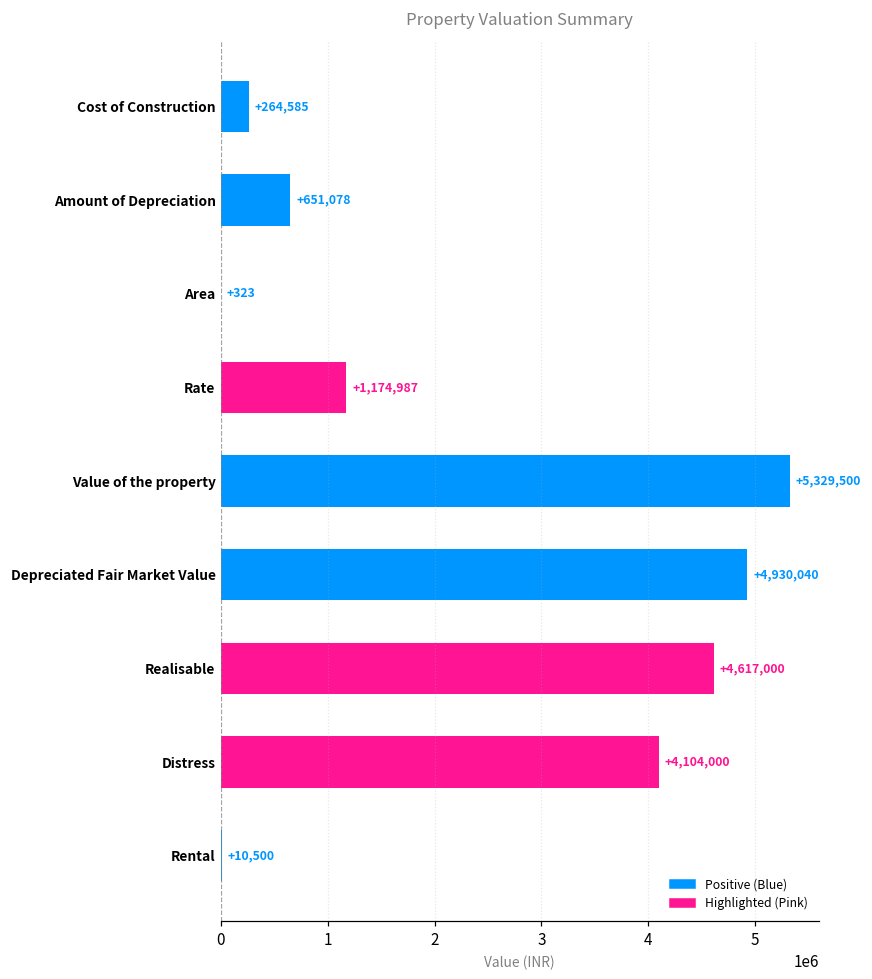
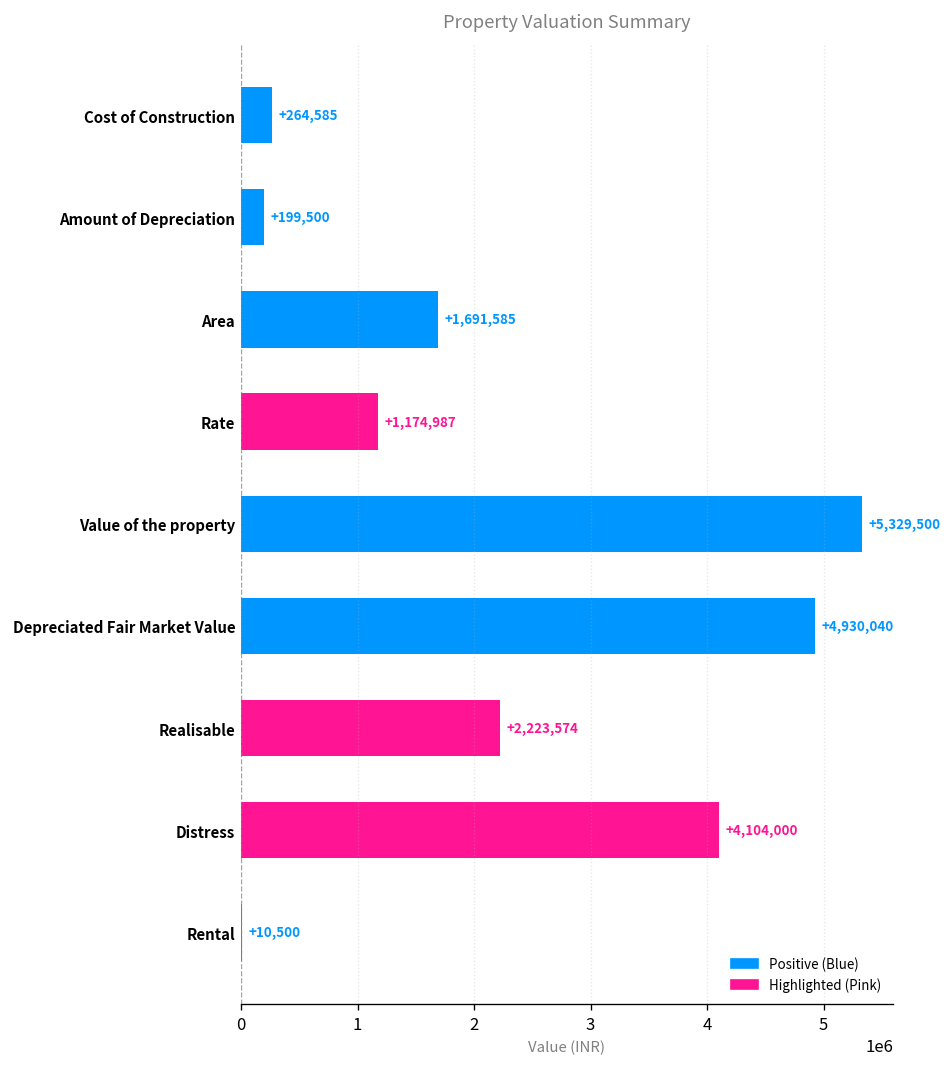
  {
    "Cost of Construction": "+264,585",
-   "Amount of Depreciation": "+651,078",
-   "Area": "+323",
+   "Amount of Depreciation": "+199,500",
+   "Area": "+1,691,585",
    "Rate": "+1,174,987",
    "Value of the property": "+5,329,500",
    "Depreciated Fair Market Value": "+4,930,040",
-   "Realisable": "+4,617,000",
+   "Realisable": "+2,223,574",
    "Distress": "+4,104,000",
    "Rental": "+10,500"
  }
